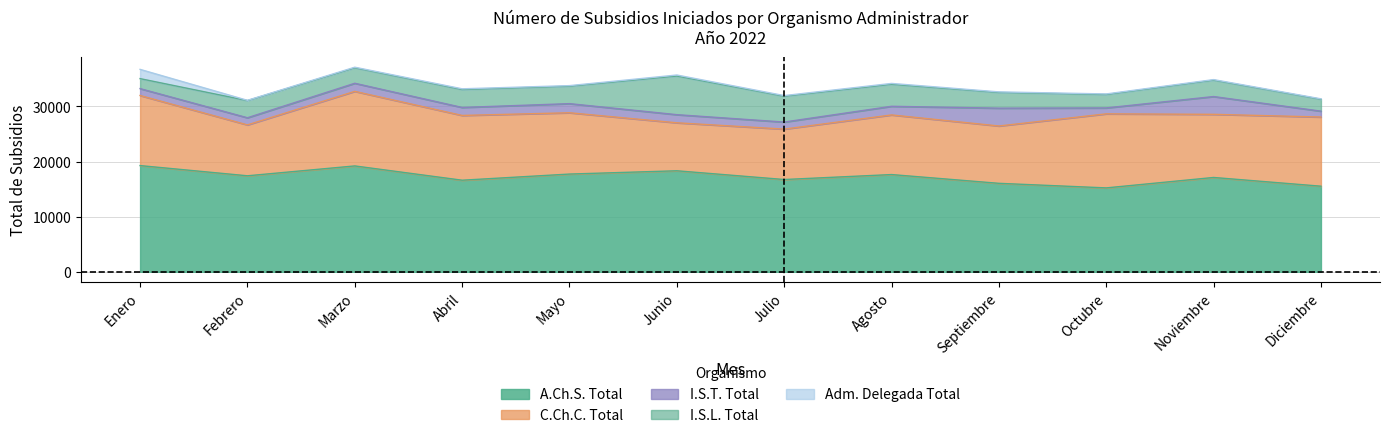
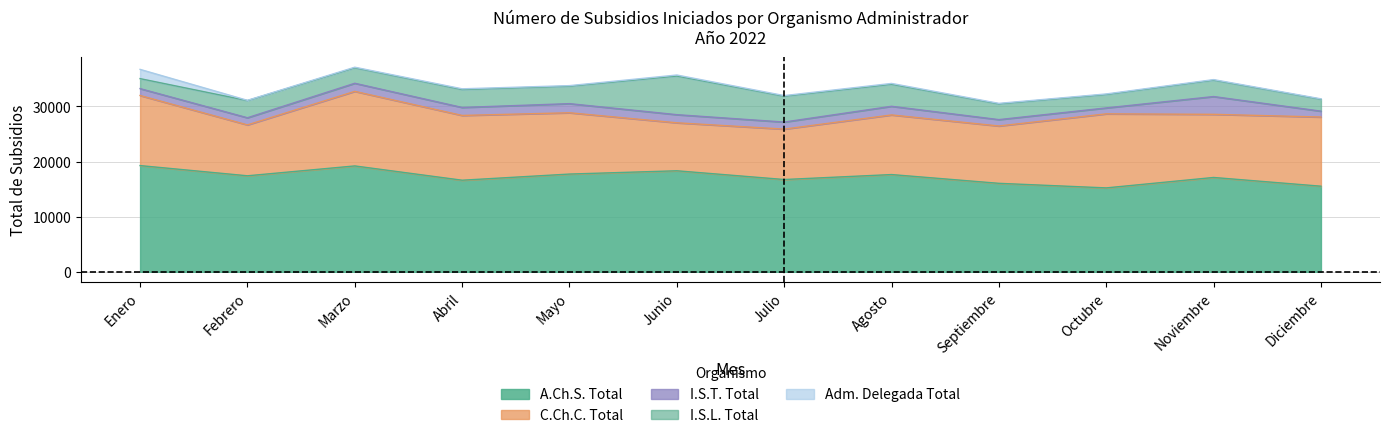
  {
    "C.Ch.C. Total": {
      "Enero": 13000,
      "Febrero": 9000,
      "Marzo": 14000,
      "Abril": 12000,
      "Mayo": 11000,
      "Junio": 9000,
      "Julio": 9000,
      "Agosto": 11000,
      "Septiembre": 10000,
      "Octubre": 13000,
      "Noviembre": 11000,
      "Diciembre": 13000
    },
    "I.S.T. Total": {
      "Enero": 1000,
      "Febrero": 1000,
      "Marzo": 1000,
      "Abril": 1000,
      "Mayo": 2000,
      "Junio": 1000,
      "Julio": 1000,
      "Agosto": 2000,
-     "Septiembre": 3000,
+     "Septiembre": 1000,
      "Octubre": 1000,
      "Noviembre": 3000,
      "Diciembre": 1000
    },
    "Adm. Delegada Total": {
      "Enero": 2000
    }
  }
